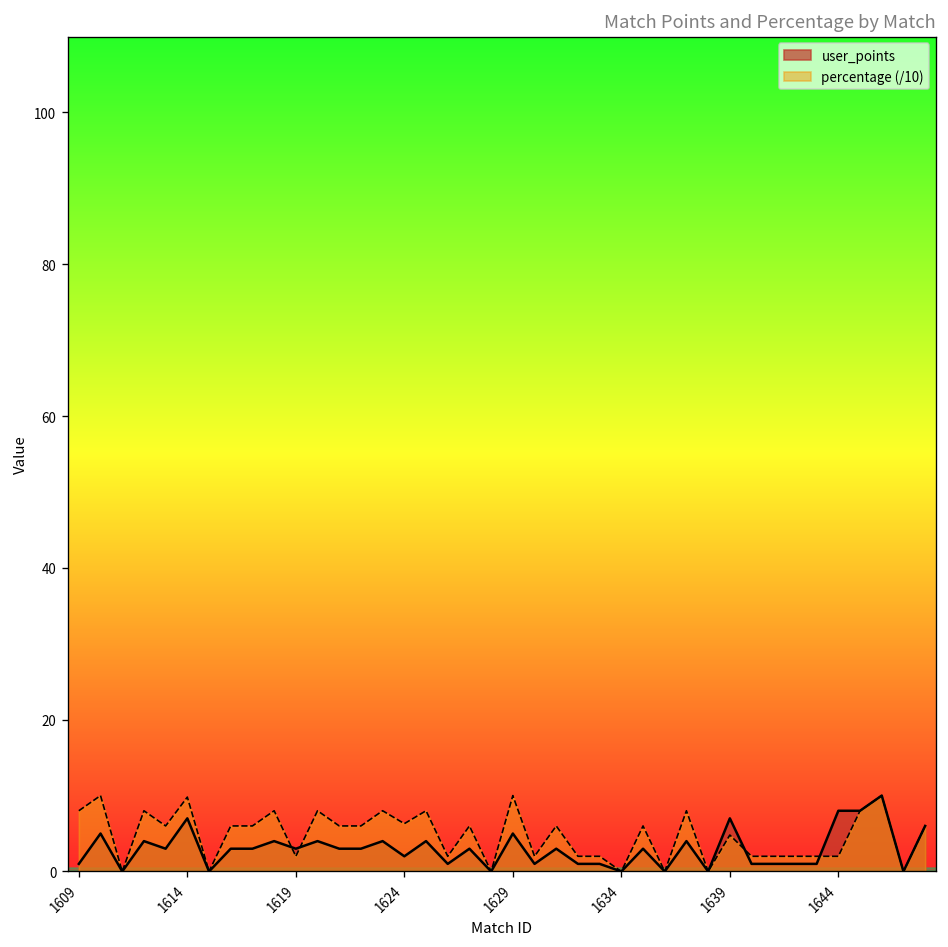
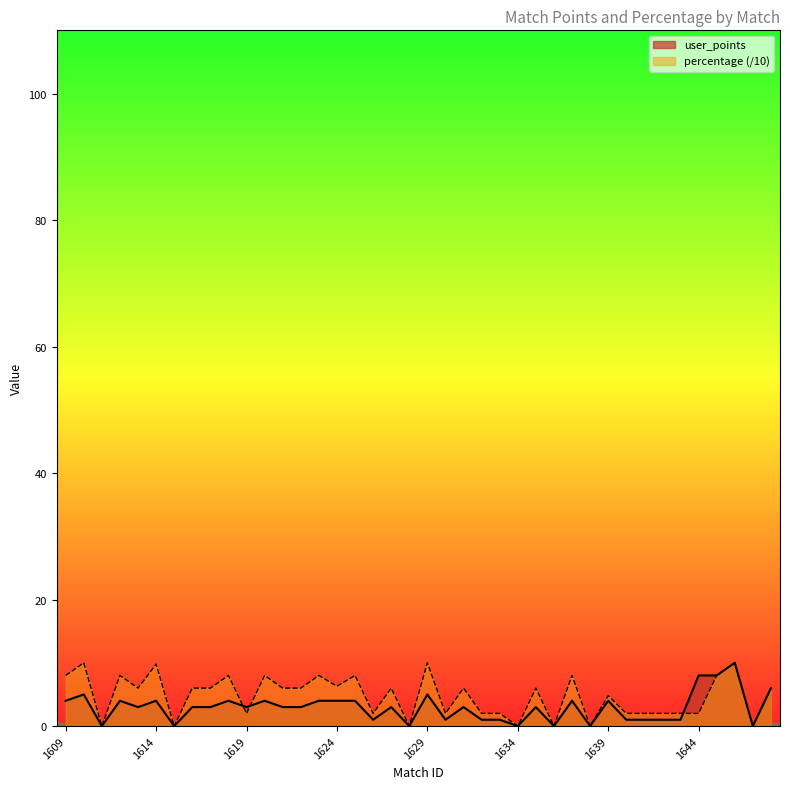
  {
    "user_points": {
-     "1609": 1,
-     "1614": 7,
+     "1609": 4,
+     "1614": 4,
      "1619": 3,
-     "1624": 2,
+     "1624": 4,
      "1629": 5,
-     "1639": 7,
+     "1639": 4,
      "1644": 8
    },
    "percentage (/10)": {
      "1609": 8,
      "1614": 10,
      "1619": 2,
      "1624": 6,
      "1629": 10,
      "1639": 5,
      "1644": 2
    }
  }
